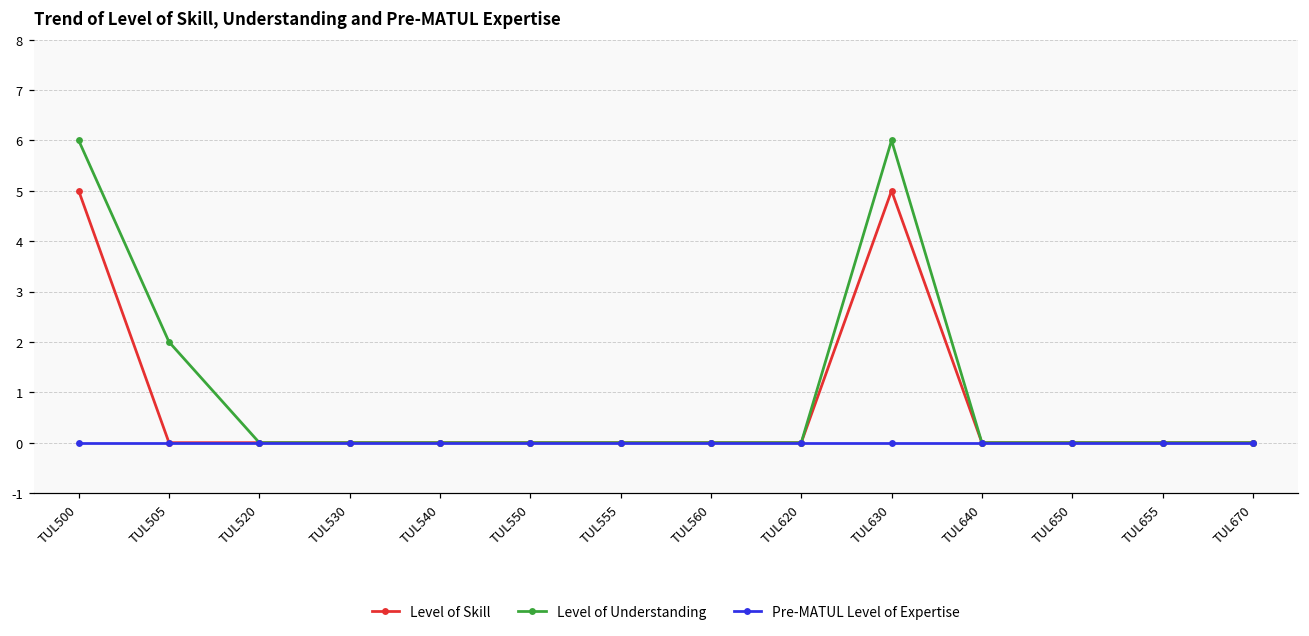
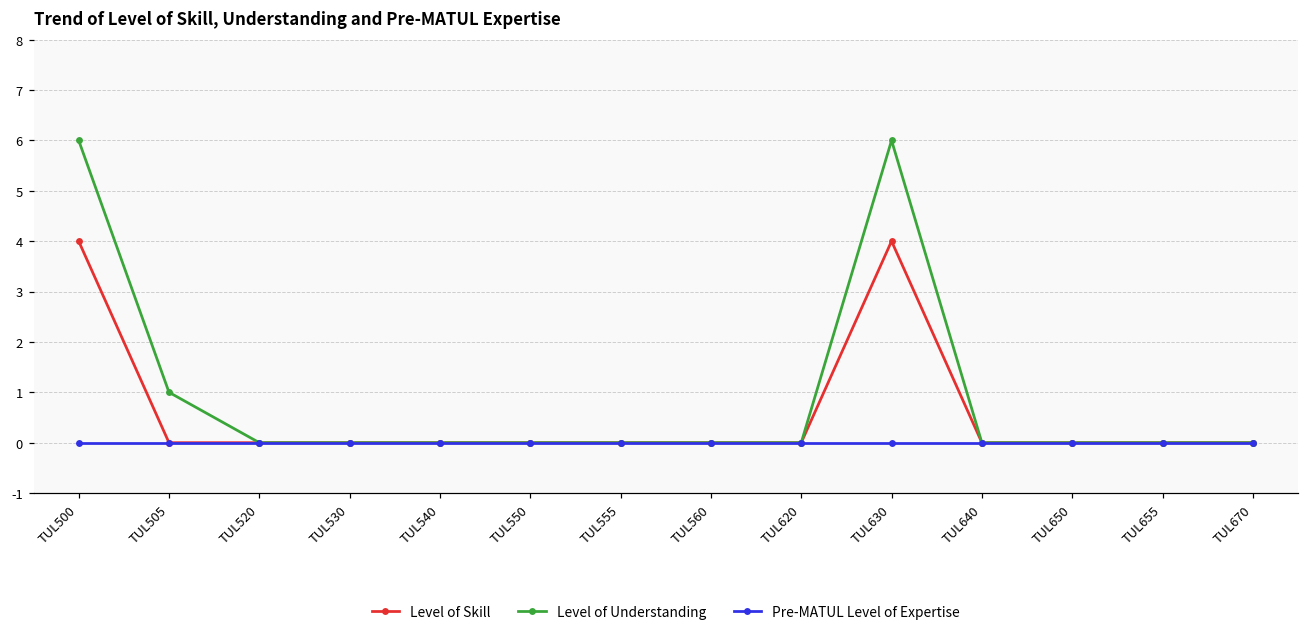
  {
    "Level of Skill": {
-     "TUL500": 5,
-     "TUL630": 5
+     "TUL500": 4,
+     "TUL630": 4
    },
    "Level of Understanding": {
      "TUL500": 6,
-     "TUL505": 2,
+     "TUL505": 1,
      "TUL630": 6
    },
    "Pre-MATUL Level of Expertise": {
      "TUL500": 0,
      "TUL630": 0
    }
  }
